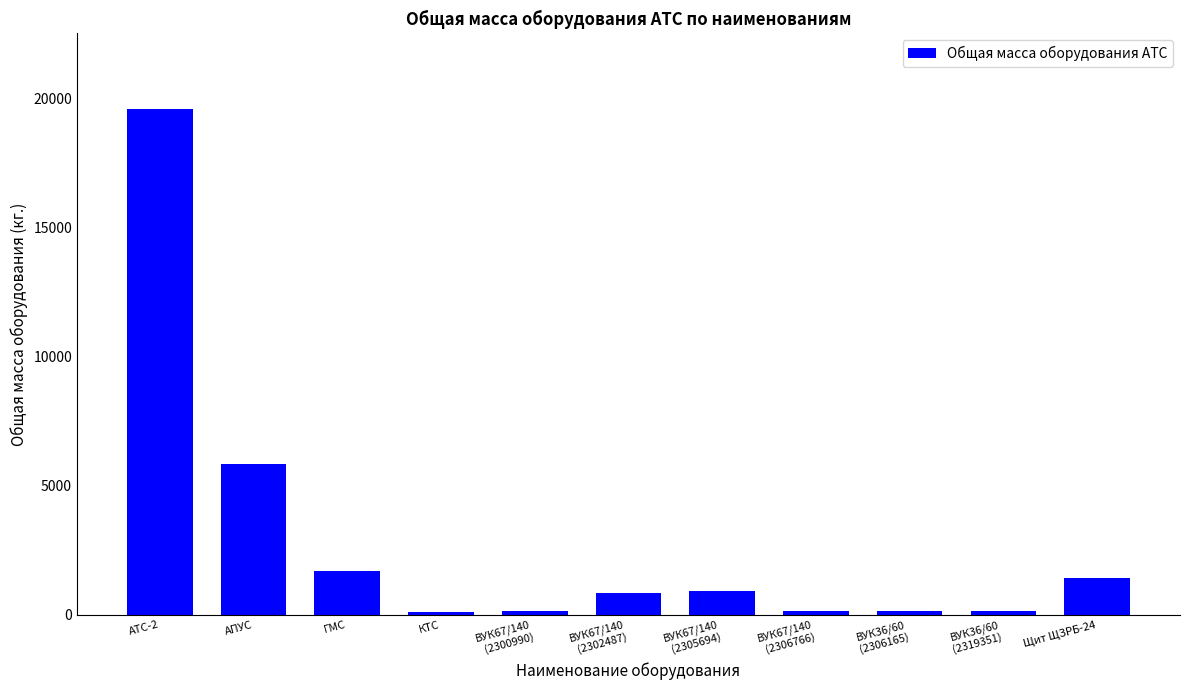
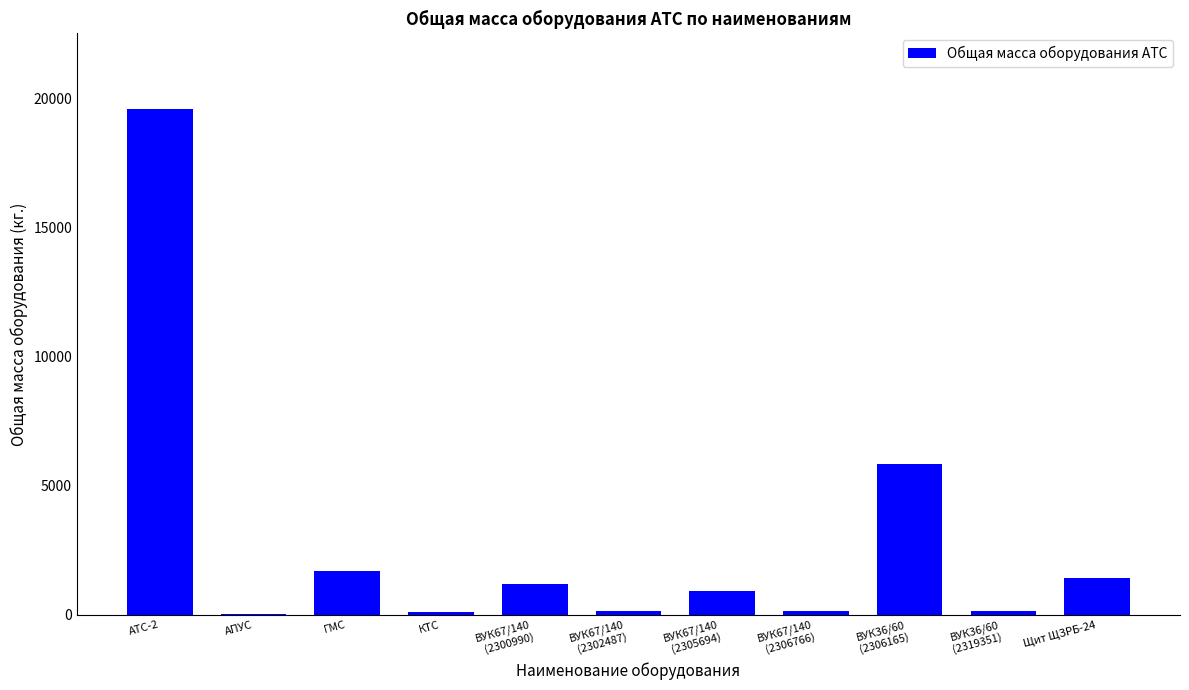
  {
    "АТС-2": 19600,
-   "АПУС": 5800,
+   "АПУС": 0,
    "ГМС": 1700,
    "КТС": 100,
-   "ВУК67/140 (2300990)": 200,
-   "ВУК67/140 (2302487)": 800,
+   "ВУК67/140 (2300990)": 1200,
+   "ВУК67/140 (2302487)": 200,
    "ВУК67/140 (2305694)": 900,
    "ВУК67/140 (2306766)": 200,
-   "ВУК36/60 (2306165)": 200,
+   "ВУК36/60 (2306165)": 5900,
    "ВУК36/60 (2319351)": 200,
    "Щит ЩЗРБ-24": 1400
  }
